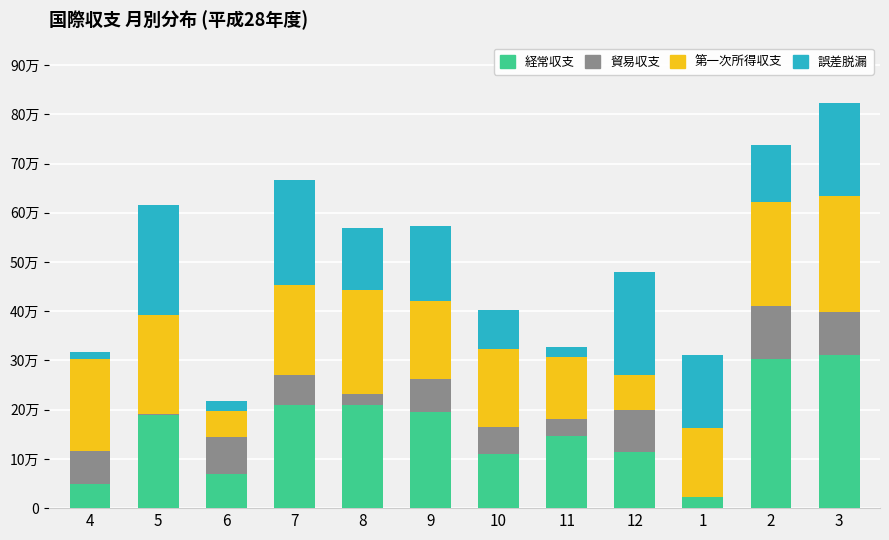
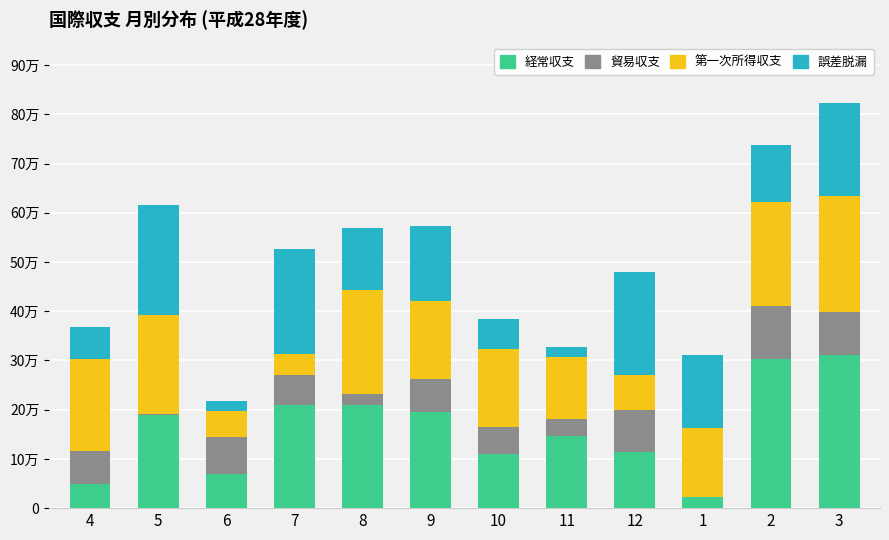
  {
    "経常収支": {
      "4": "5万",
      "5": "19万",
      "6": "7万",
      "7": "21万",
      "8": "21万",
      "9": "20万",
      "10": "11万",
      "11": "15万",
      "12": "11万",
      "1": "2万",
      "2": "30万",
      "3": "31万"
    },
    "貿易収支": {
      "4": "7万",
      "6": "7万",
      "7": "6万",
      "8": "2万",
      "9": "7万",
      "10": "6万",
      "11": "3万",
      "12": "9万",
      "1": "0万",
      "2": "11万",
      "3": "9万"
    },
    "第一次所得収支": {
      "4": "19万",
      "5": "20万",
      "6": "5万",
-     "7": "18万",
+     "7": "4万",
      "8": "21万",
      "9": "16万",
      "10": "16万",
      "11": "13万",
      "12": "7万",
      "1": "14万",
      "2": "21万",
      "3": "24万"
    },
    "誤差脱漏": {
-     "4": "2万",
+     "4": "7万",
      "5": "22万",
      "6": "2万",
      "7": "21万",
      "8": "13万",
      "9": "15万",
-     "10": "8万",
+     "10": "6万",
      "11": "2万",
      "12": "21万",
      "1": "15万",
      "2": "12万",
      "3": "19万"
    }
  }
